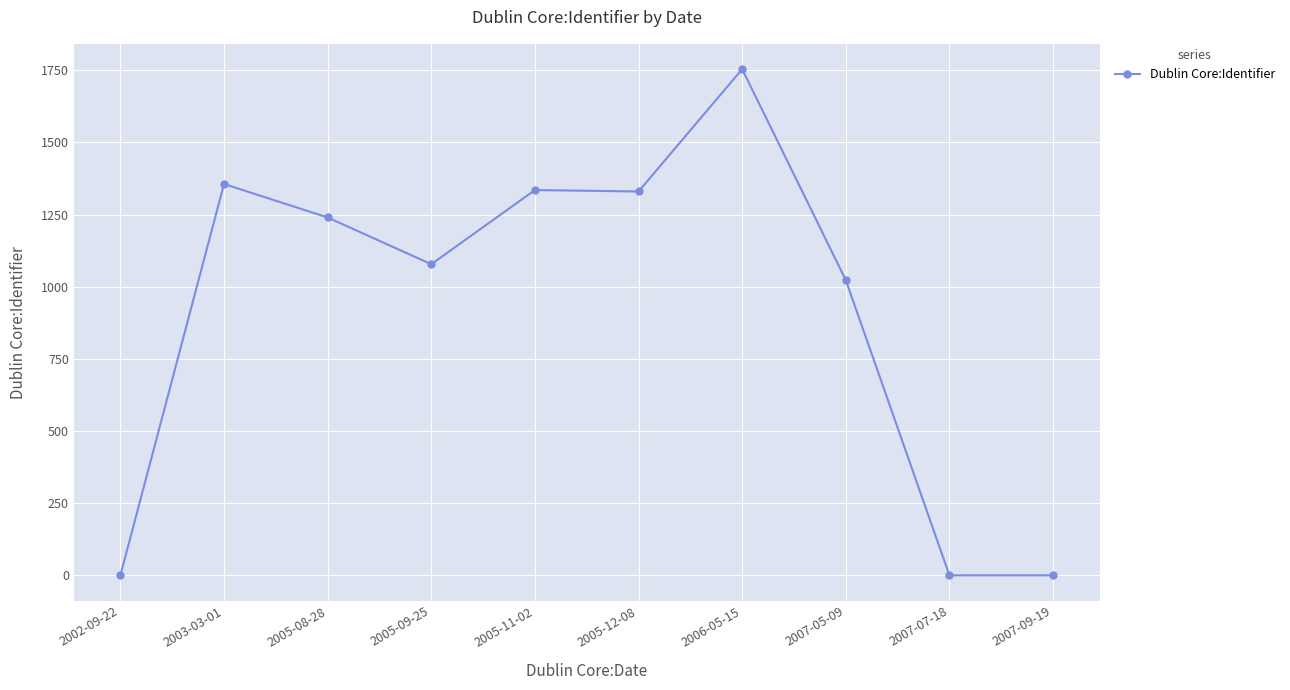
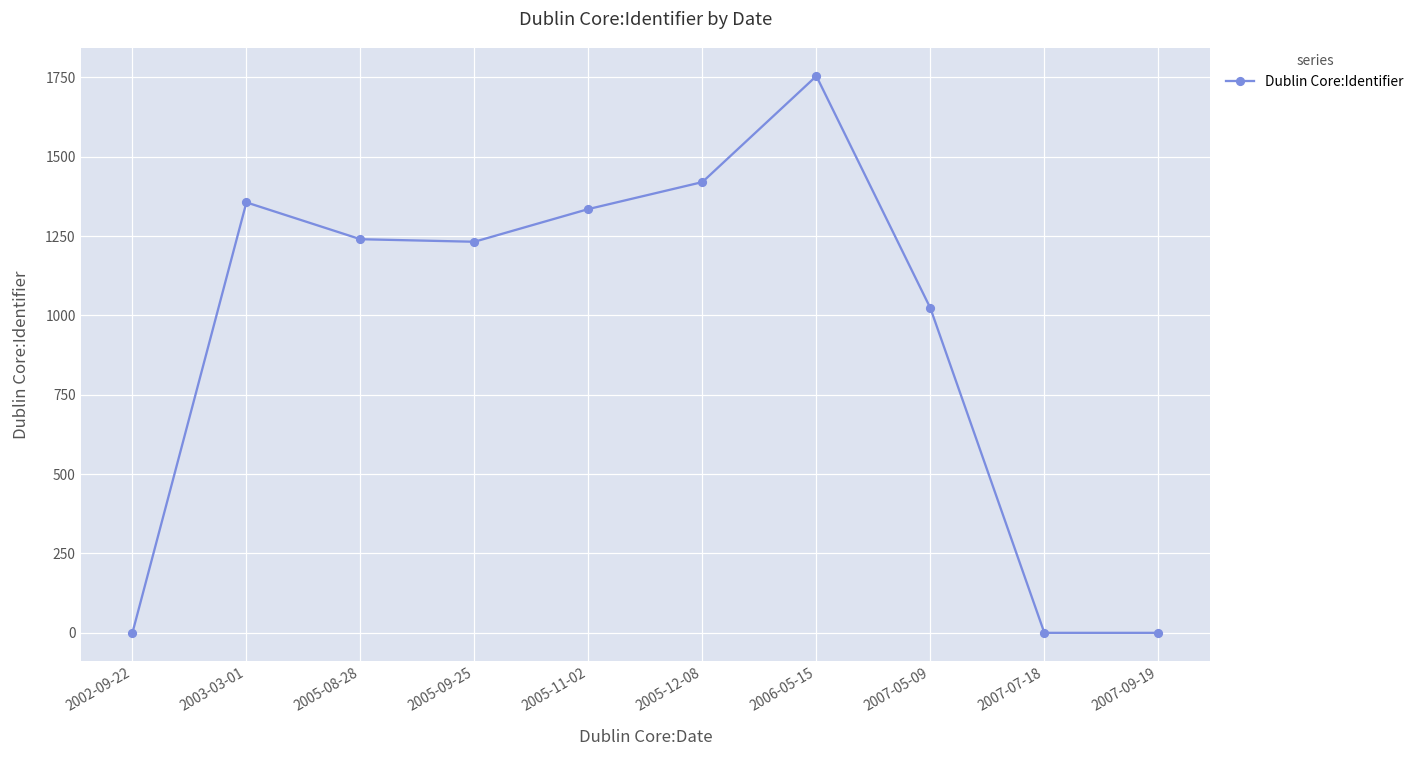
  {
    "2002-09-22": 0,
    "2003-03-01": 1360,
    "2005-08-28": 1240,
-   "2005-09-25": 1080,
+   "2005-09-25": 1230,
    "2005-11-02": 1340,
-   "2005-12-08": 1330,
+   "2005-12-08": 1420,
    "2006-05-15": 1750,
    "2007-05-09": 1020,
    "2007-07-18": 0,
    "2007-09-19": 0
  }
